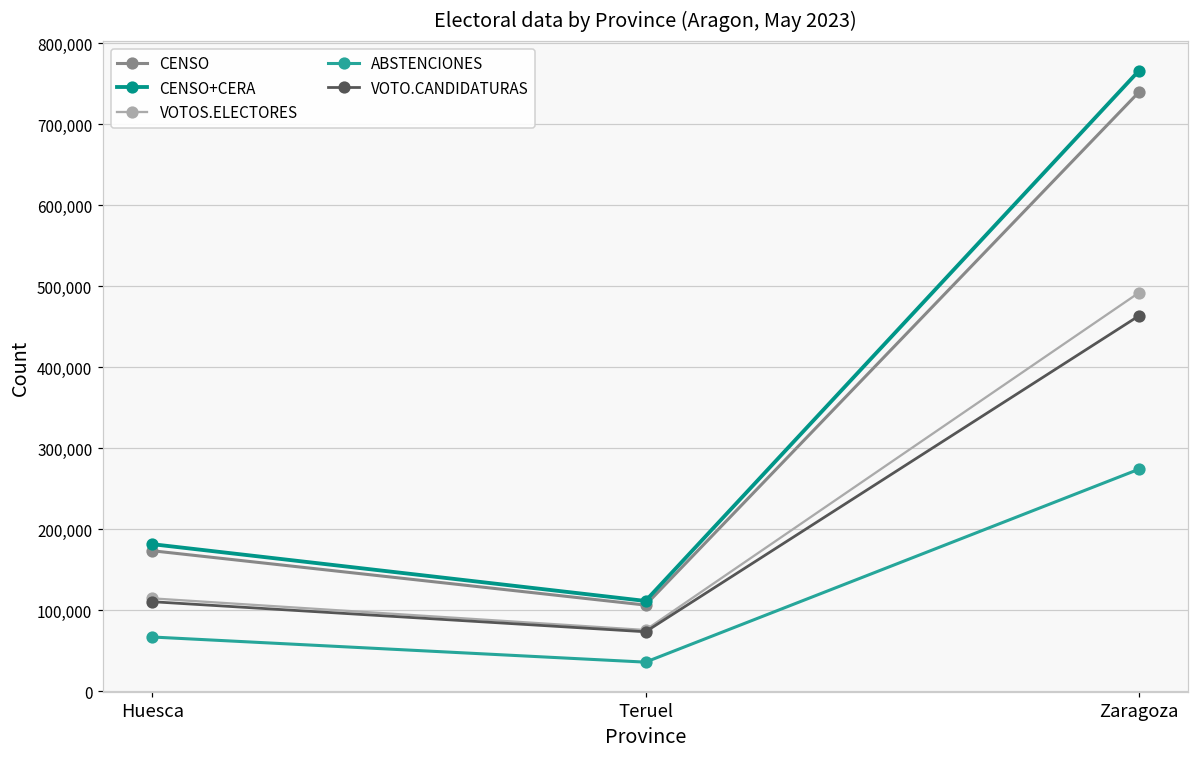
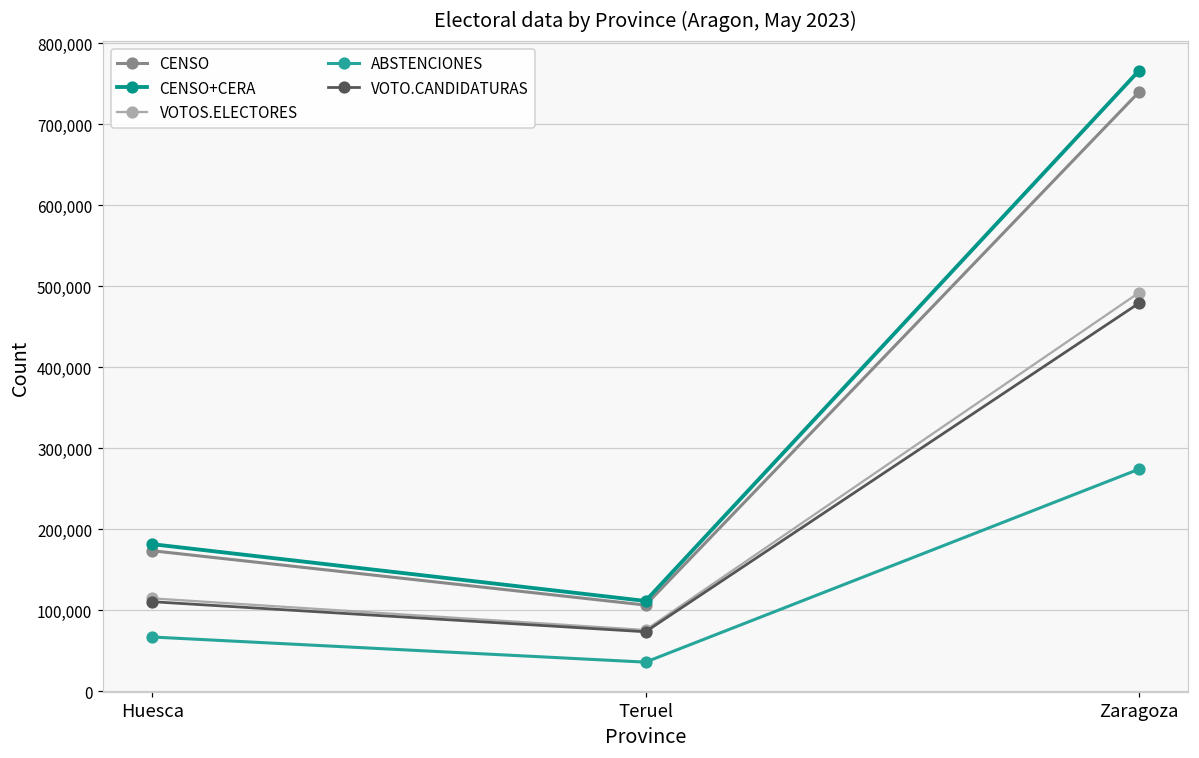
  {
    "VOTO.CANDIDATURAS": {
      "Huesca": "110,000",
-     "Zaragoza": "460,000"
+     "Zaragoza": "480,000"
    }
  }
